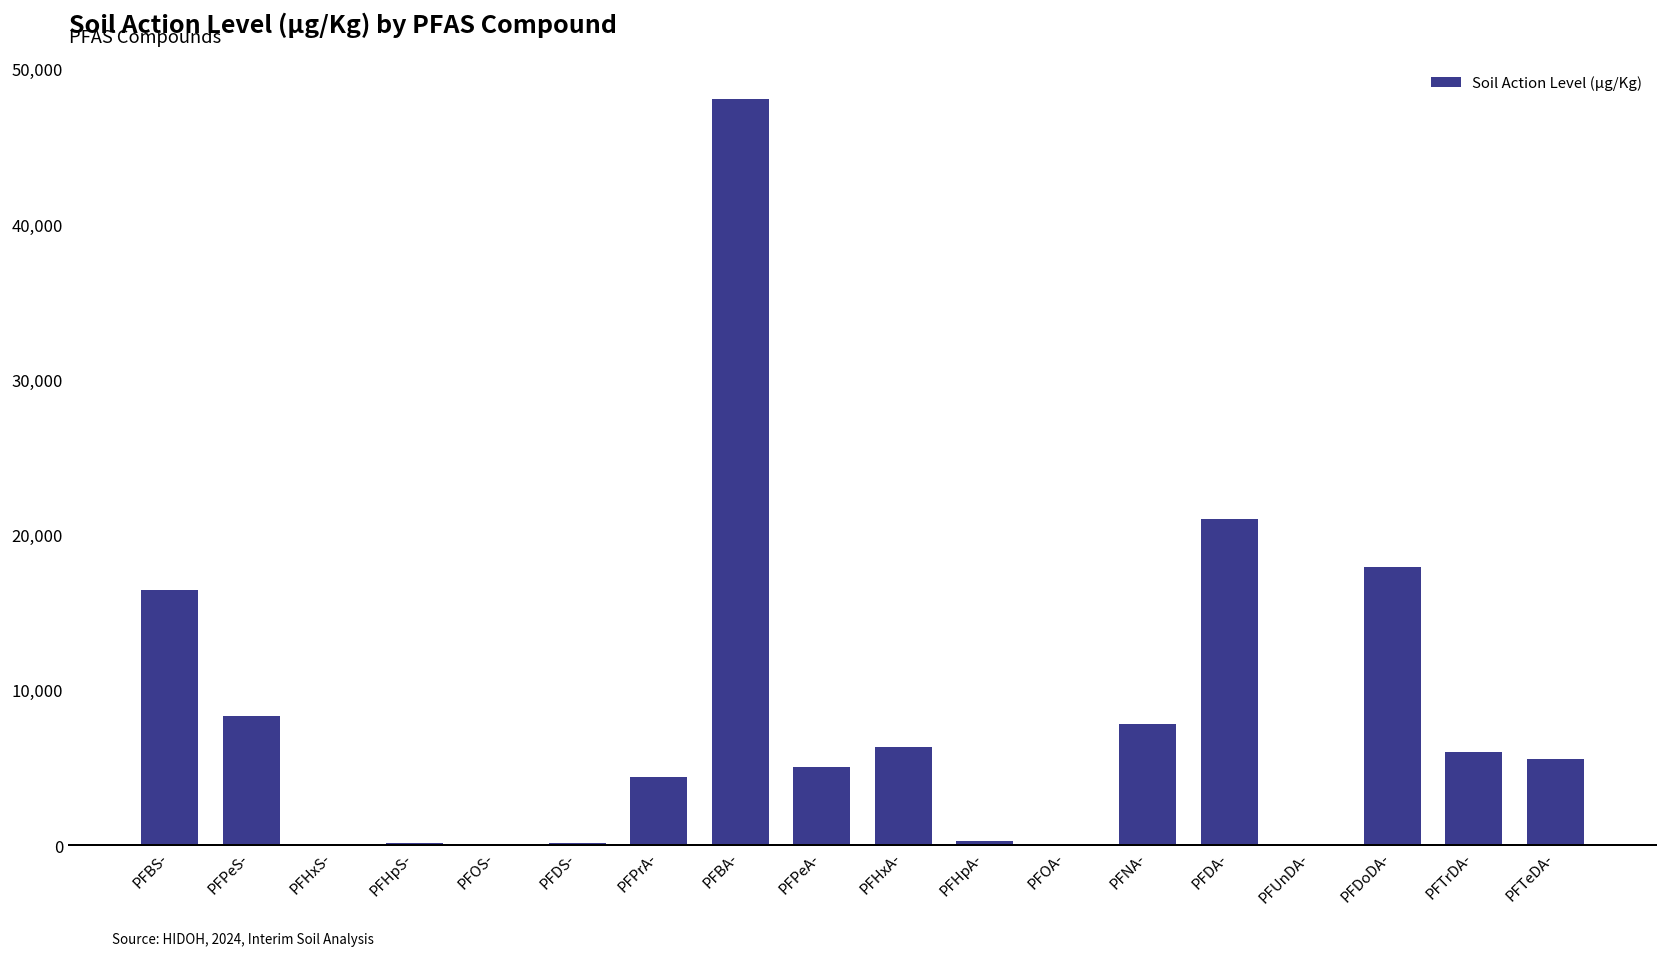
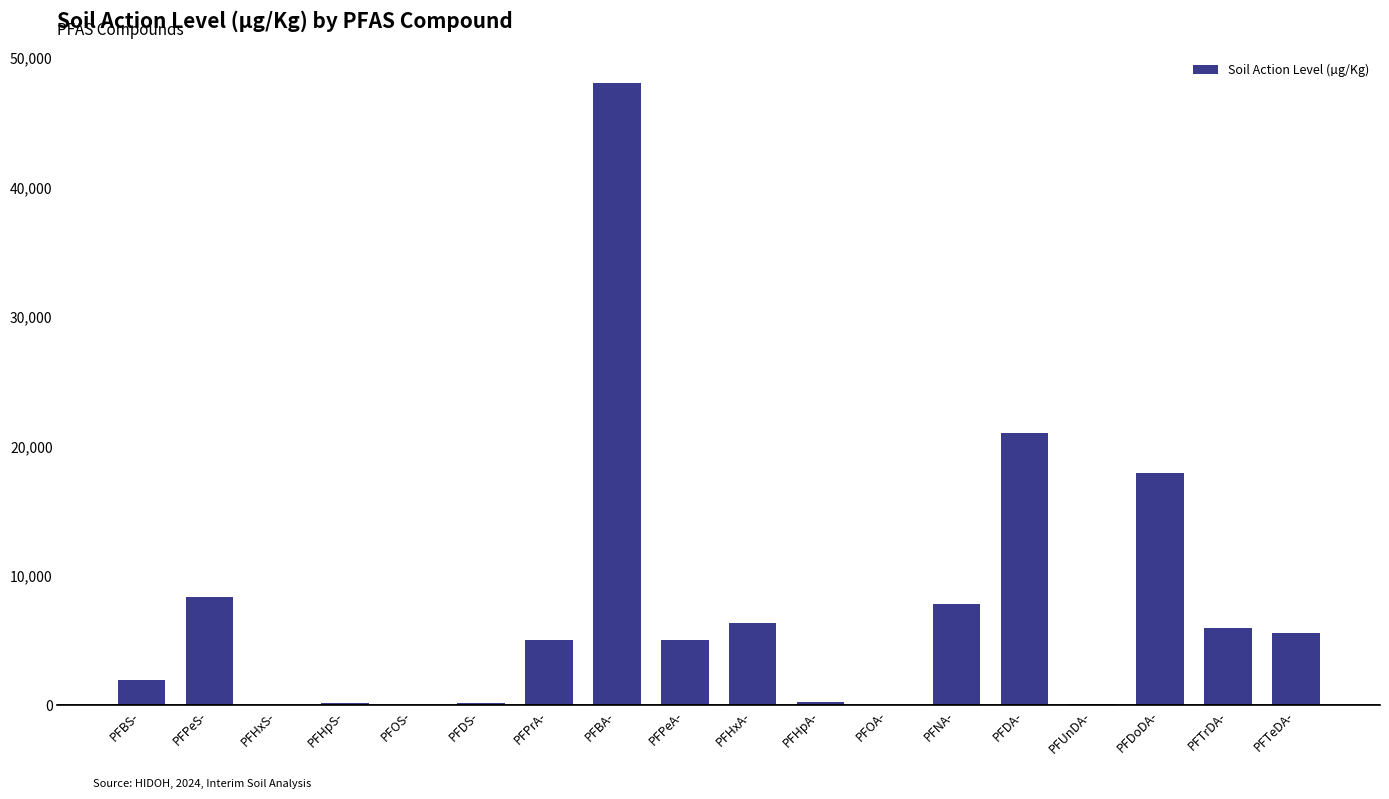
  {
-   "PFBS-": "16,400",
+   "PFBS-": "2,000",
    "PFPeS-": "8,300",
-   "PFPrA-": "4,400",
+   "PFPrA-": "5,000",
    "PFBA-": "48,000",
    "PFPeA-": "5,100",
    "PFHxA-": "6,300",
    "PFHpA-": "300",
    "PFNA-": "7,800",
    "PFDA-": "21,000",
    "PFDoDA-": "17,900",
    "PFTrDA-": "6,000",
    "PFTeDA-": "5,600"
  }
